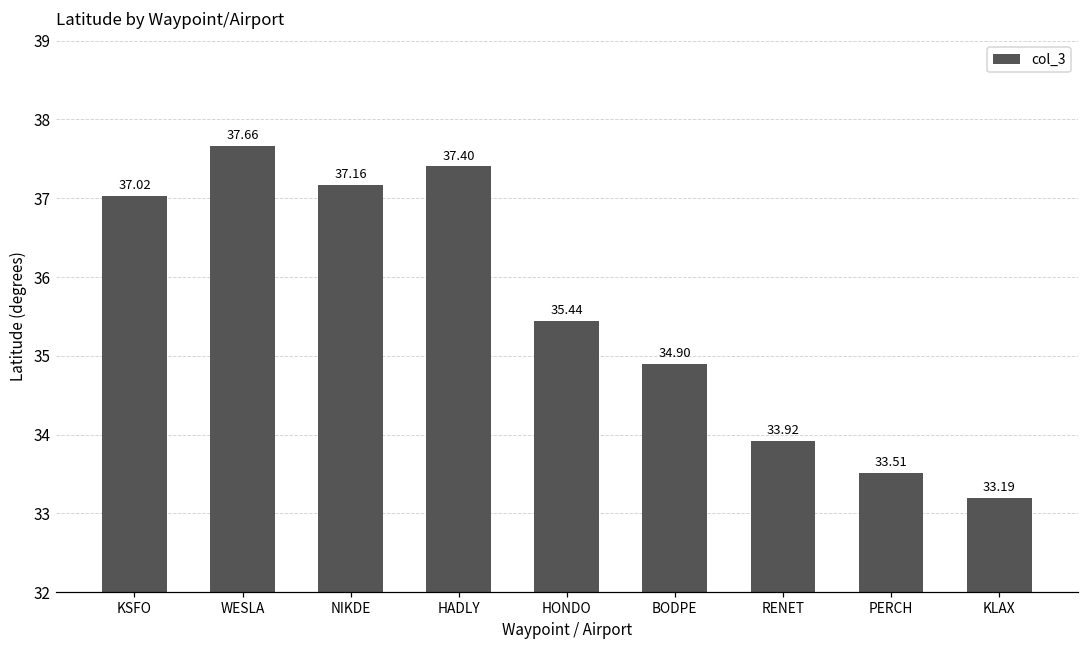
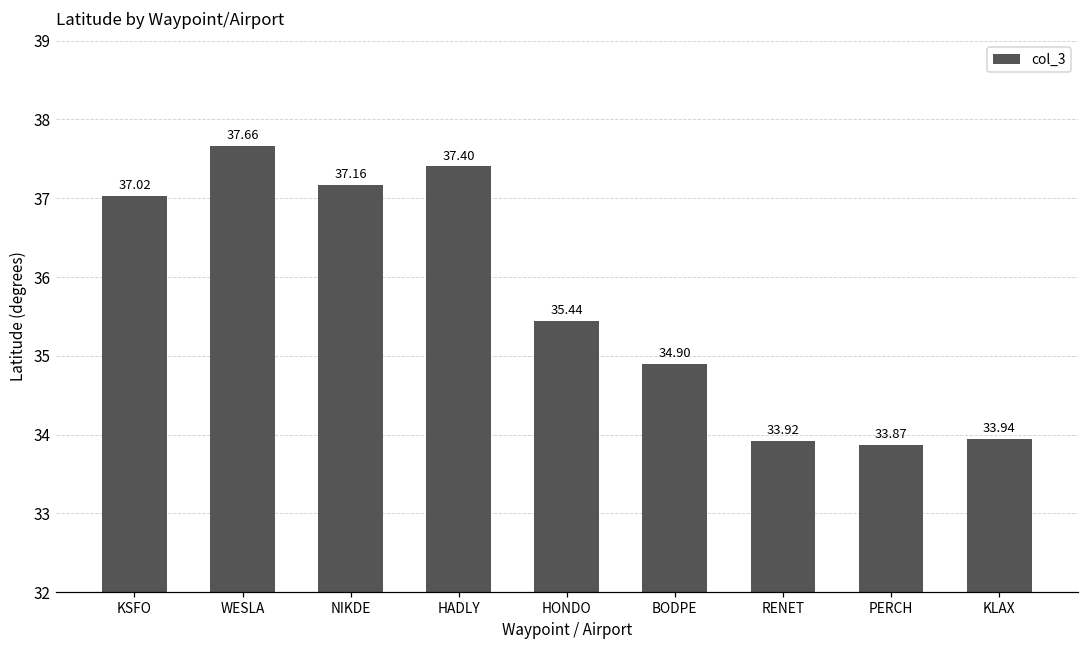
  {
    "KSFO": 37.02,
    "WESLA": 37.66,
    "NIKDE": 37.16,
    "HADLY": 37.40,
    "HONDO": 35.44,
    "BODPE": 34.90,
    "RENET": 33.92,
-   "PERCH": 33.51,
-   "KLAX": 33.19
+   "PERCH": 33.87,
+   "KLAX": 33.94
  }
